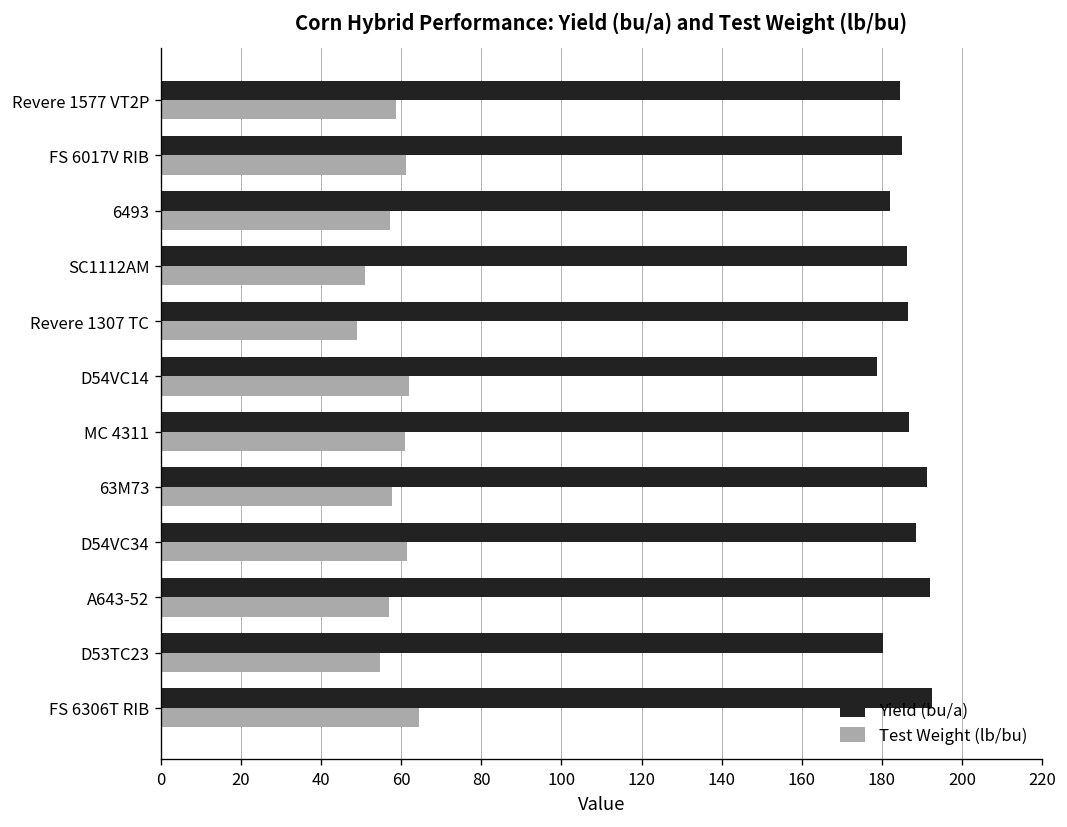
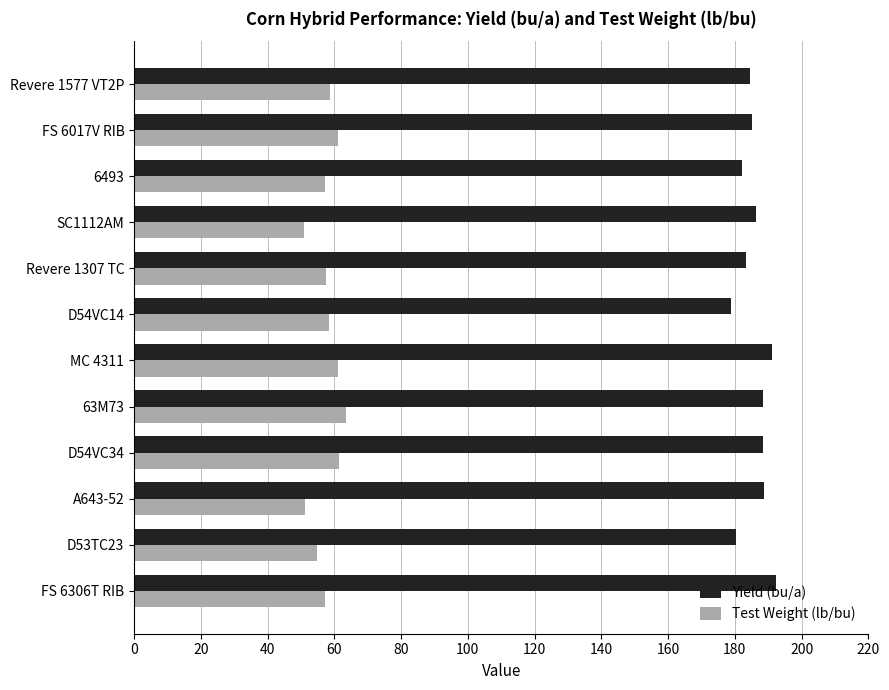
  {
    "Yield (bu/a)": {
      "Revere 1577 VT2P": 185,
      "FS 6017V RIB": 185,
      "6493": 182,
      "SC1112AM": 186,
-     "Revere 1307 TC": 187,
+     "Revere 1307 TC": 183,
      "D54VC14": 179,
-     "MC 4311": 187,
-     "63M73": 191,
+     "MC 4311": 191,
+     "63M73": 188,
      "D54VC34": 189,
-     "A643-52": 192,
+     "A643-52": 189,
      "D53TC23": 180,
      "FS 6306T RIB": 192
    },
    "Test Weight (lb/bu)": {
      "Revere 1577 VT2P": 59,
      "FS 6017V RIB": 61,
      "6493": 57,
      "SC1112AM": 51,
-     "Revere 1307 TC": 49,
-     "D54VC14": 62,
+     "Revere 1307 TC": 58,
+     "D54VC14": 58,
      "MC 4311": 61,
-     "63M73": 58,
+     "63M73": 63,
      "D54VC34": 61,
-     "A643-52": 57,
+     "A643-52": 51,
      "D53TC23": 55,
-     "FS 6306T RIB": 65
+     "FS 6306T RIB": 57
    }
  }
